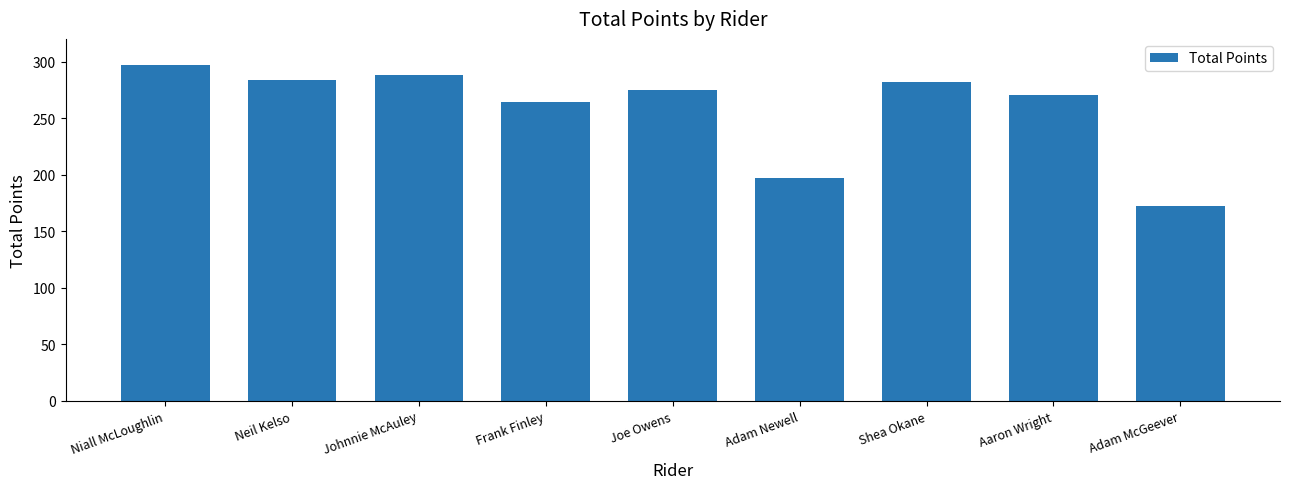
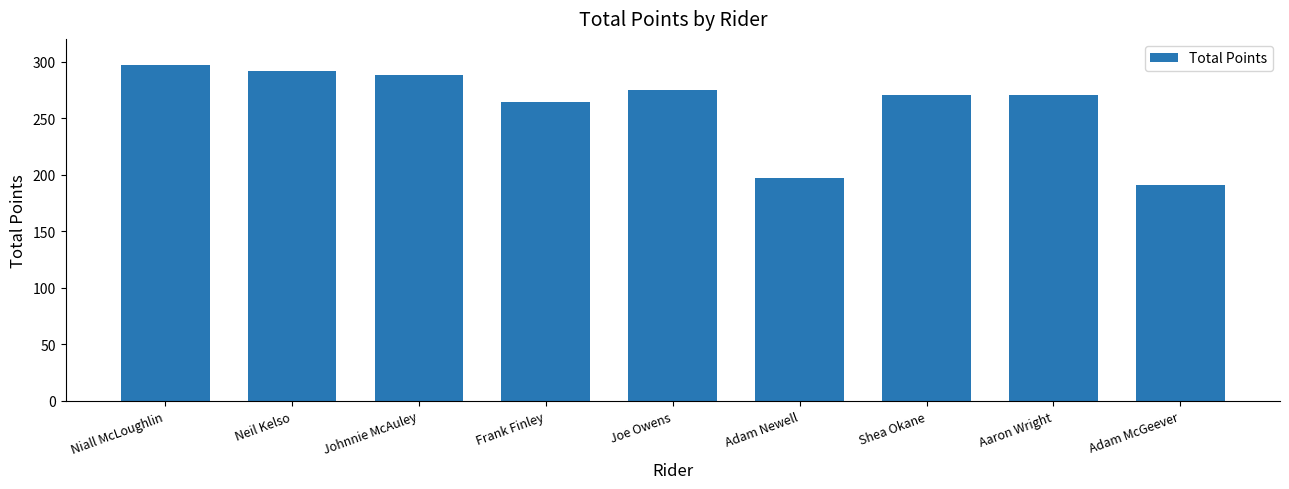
  {
    "Niall McLoughlin": 297,
-   "Neil Kelso": 284,
+   "Neil Kelso": 292,
    "Johnnie McAuley": 288,
    "Frank Finley": 264,
    "Joe Owens": 275,
    "Adam Newell": 197,
-   "Shea Okane": 282,
+   "Shea Okane": 270,
    "Aaron Wright": 270,
-   "Adam McGeever": 172
+   "Adam McGeever": 191
  }
